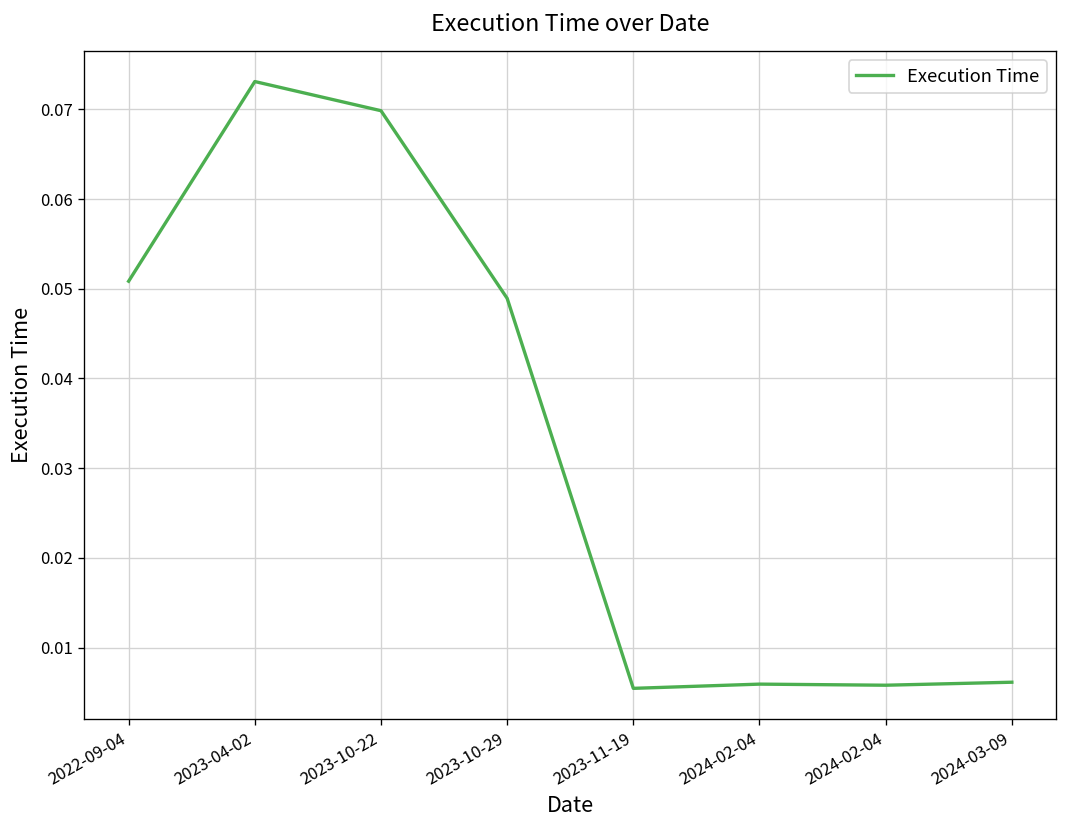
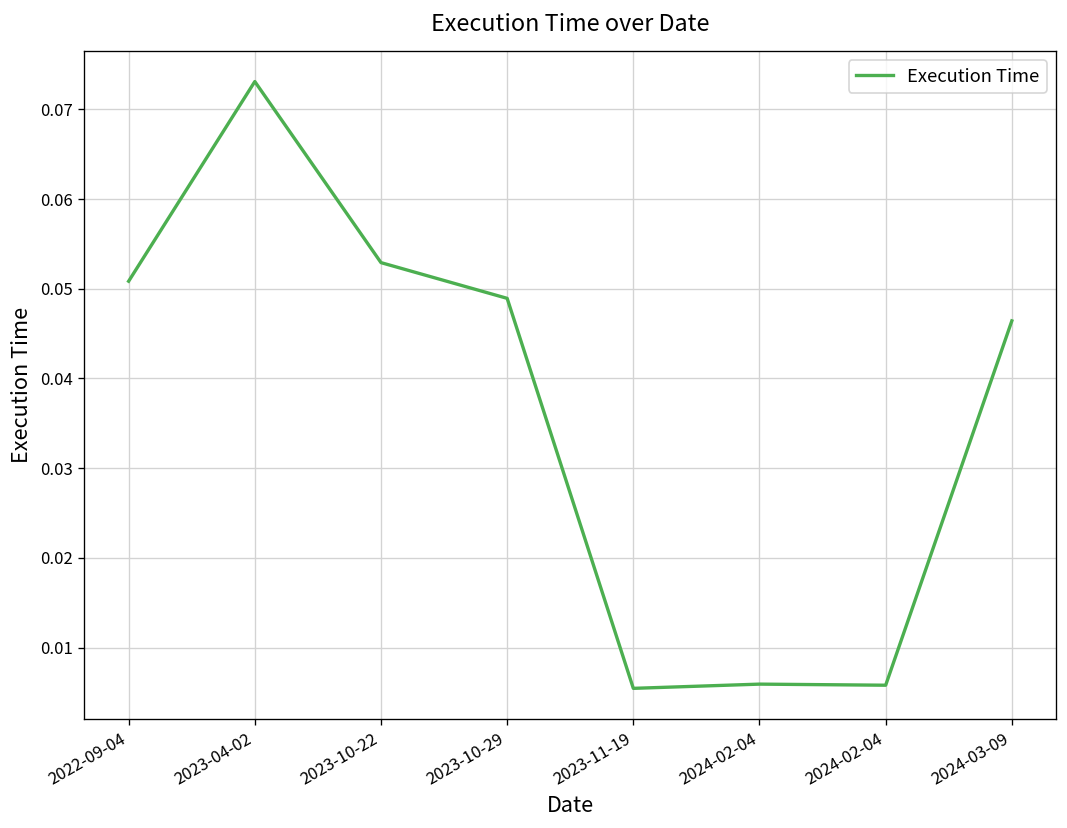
  {
    "2022-09-04": 0.051,
    "2023-04-02": 0.073,
-   "2023-10-22": 0.070,
+   "2023-10-22": 0.053,
    "2023-10-29": 0.049,
    "2023-11-19": 0.005,
-   "2024-03-09": 0.006
+   "2024-03-09": 0.046
  }
